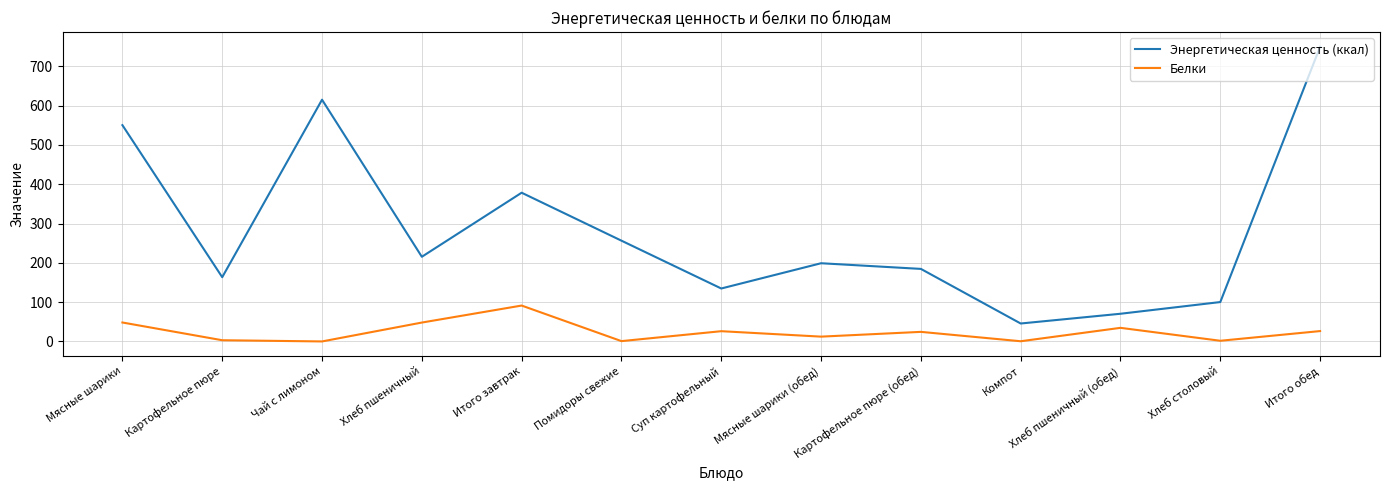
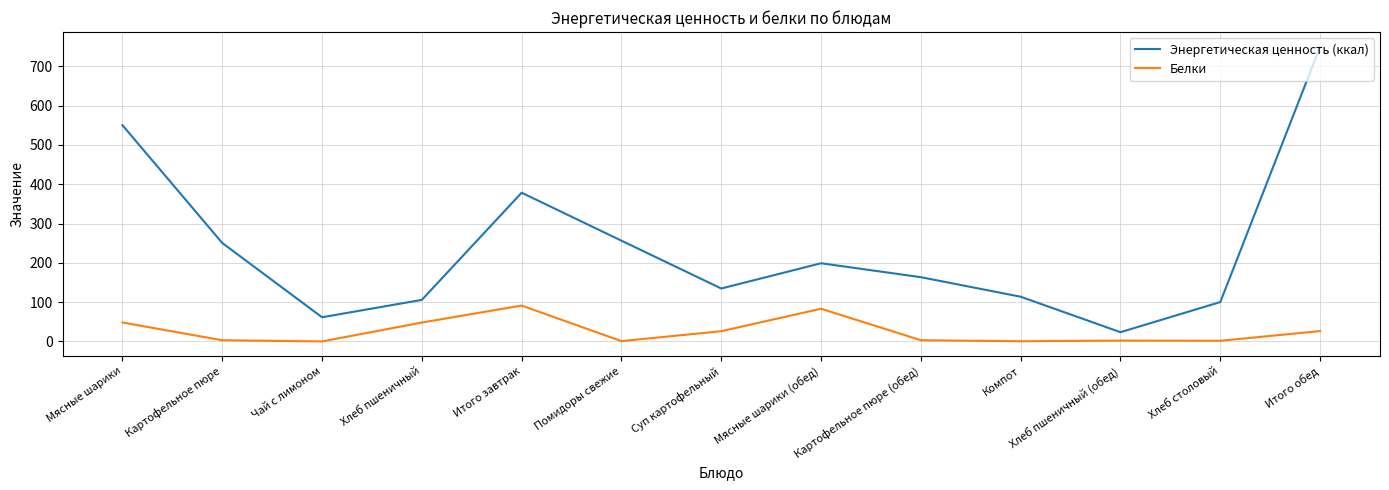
  {
    "Энергетическая ценность (ккал)": {
      "Мясные шарики": 550,
-     "Картофельное пюре": 160,
-     "Чай с лимоном": 620,
-     "Хлеб пшеничный": 220,
+     "Картофельное пюре": 250,
+     "Чай с лимоном": 60,
+     "Хлеб пшеничный": 110,
      "Итого завтрак": 380,
      "Помидоры свежие": 260,
      "Суп картофельный": 130,
      "Мясные шарики (обед)": 200,
-     "Картофельное пюре (обед)": 180,
-     "Компот": 50,
-     "Хлеб пшеничный (обед)": 70,
+     "Картофельное пюре (обед)": 160,
+     "Компот": 110,
+     "Хлеб пшеничный (обед)": 20,
      "Хлеб столовый": 100
    },
    "Белки": {
      "Мясные шарики": 50,
      "Картофельное пюре": 0,
      "Чай с лимоном": 0,
      "Хлеб пшеничный": 50,
      "Итого завтрак": 90,
      "Помидоры свежие": 0,
      "Суп картофельный": 30,
-     "Мясные шарики (обед)": 10,
-     "Картофельное пюре (обед)": 20,
+     "Мясные шарики (обед)": 80,
+     "Картофельное пюре (обед)": 0,
      "Компот": 0,
-     "Хлеб пшеничный (обед)": 30,
+     "Хлеб пшеничный (обед)": 0,
      "Хлеб столовый": 0,
      "Итого обед": 30
    }
  }
